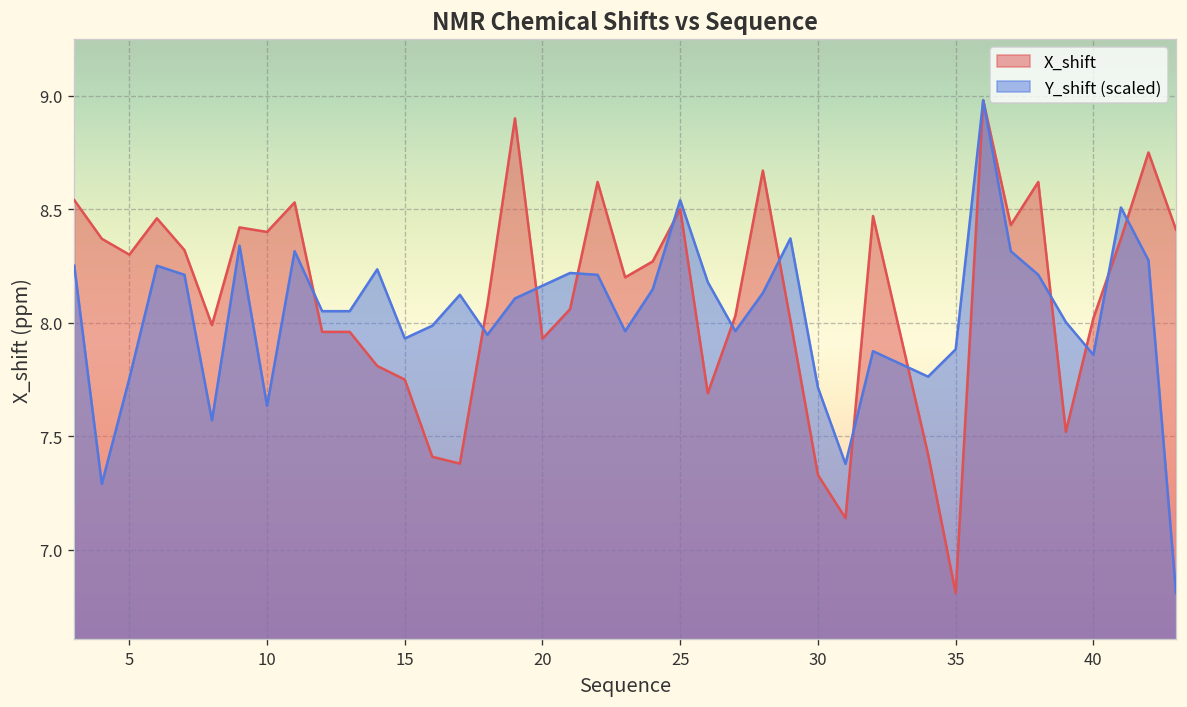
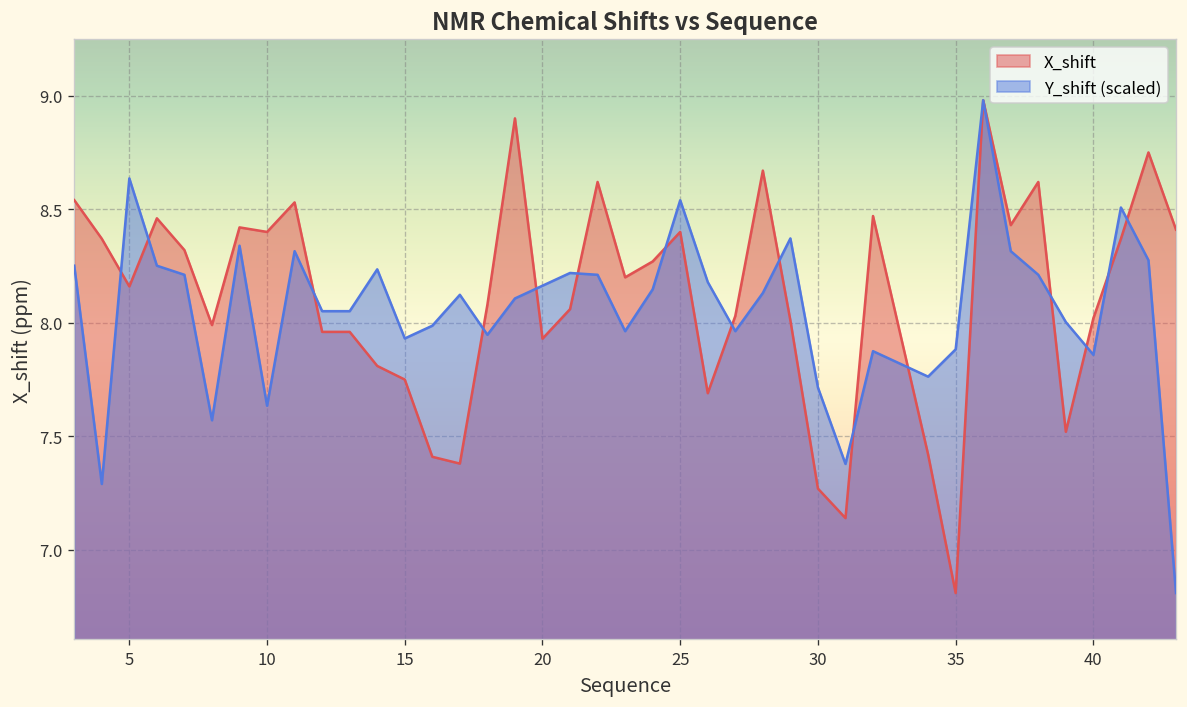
  {
    "X_shift": {
-     "5": 8.30,
+     "5": 8.16,
      "10": 8.40,
      "15": 7.75,
      "20": 7.93,
-     "25": 8.5,
-     "30": 7.33,
+     "25": 8.4,
+     "30": 7.27,
      "35": 6.81,
      "40": 8.02
    },
    "Y_shift (scaled)": {
-     "5": 7.75,
+     "5": 8.64,
      "10": 7.63,
      "15": 7.93,
      "20": 8.16,
      "25": 8.54,
      "30": 7.71,
      "35": 7.88,
      "40": 7.86
    }
  }
